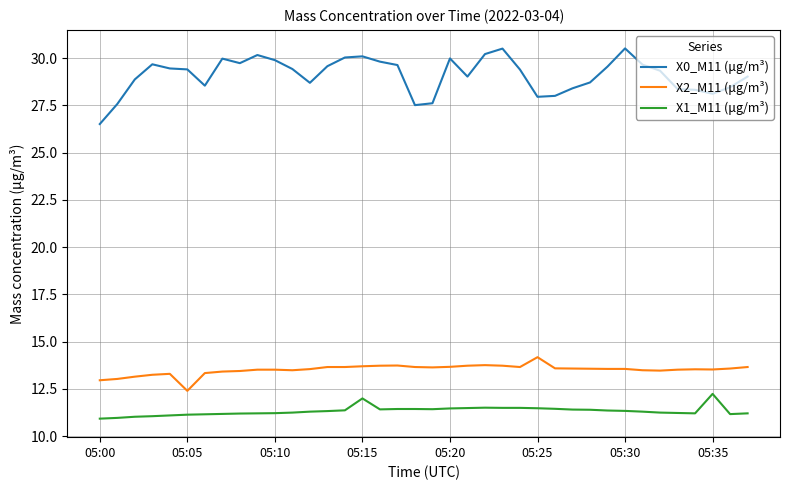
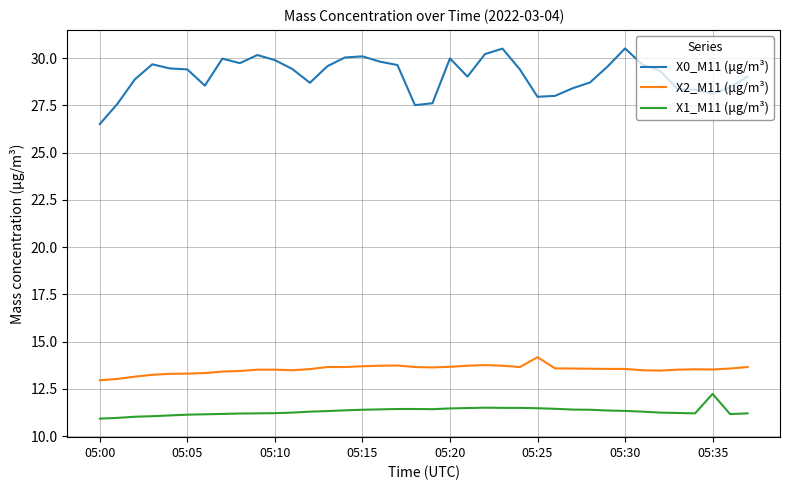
  {
    "X0_M11 (μg/m³)": {
      "05:00": 26.5,
      "05:05": 29.4,
      "05:10": 29.9,
      "05:15": 30.1,
      "05:20": 30.0,
      "05:25": 28.0,
      "05:30": 30.5
    },
    "X2_M11 (μg/m³)": {
      "05:00": 13.0,
-     "05:05": 12.4,
+     "05:05": 13.3,
      "05:10": 13.5,
      "05:15": 13.7,
      "05:20": 13.7,
      "05:25": 14.2,
      "05:30": 13.6,
      "05:35": 13.5
    },
    "X1_M11 (μg/m³)": {
      "05:00": 10.9,
      "05:05": 11.1,
      "05:10": 11.2,
-     "05:15": 12.0,
+     "05:15": 11.4,
      "05:20": 11.5,
      "05:25": 11.5,
      "05:30": 11.3,
      "05:35": 12.2
    }
  }
